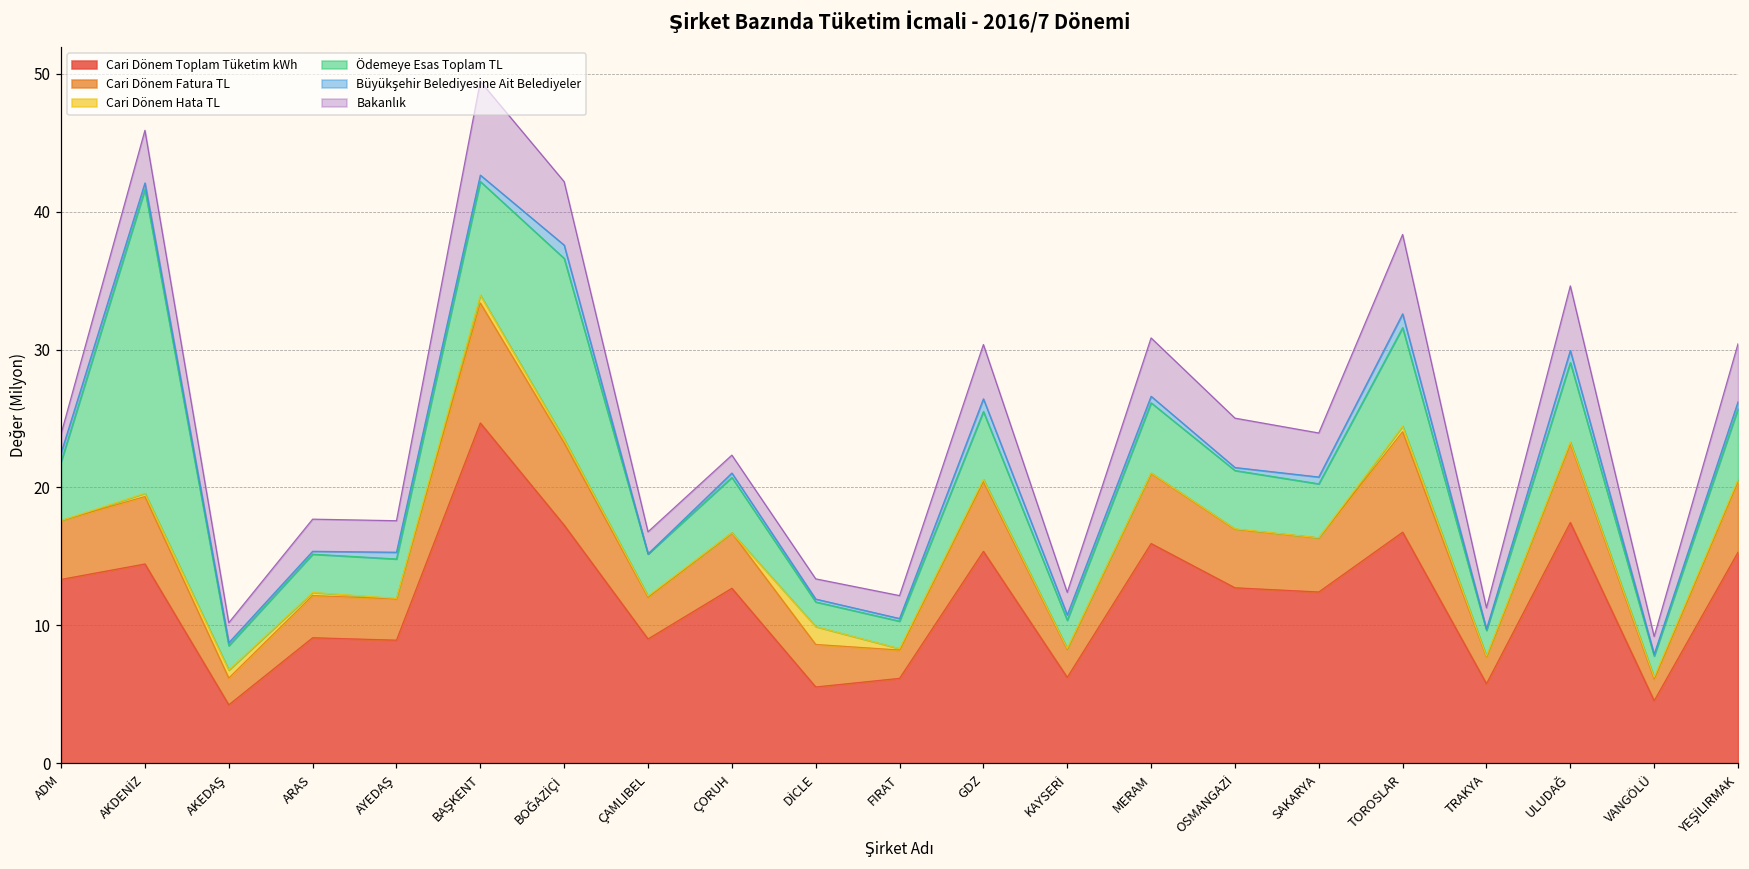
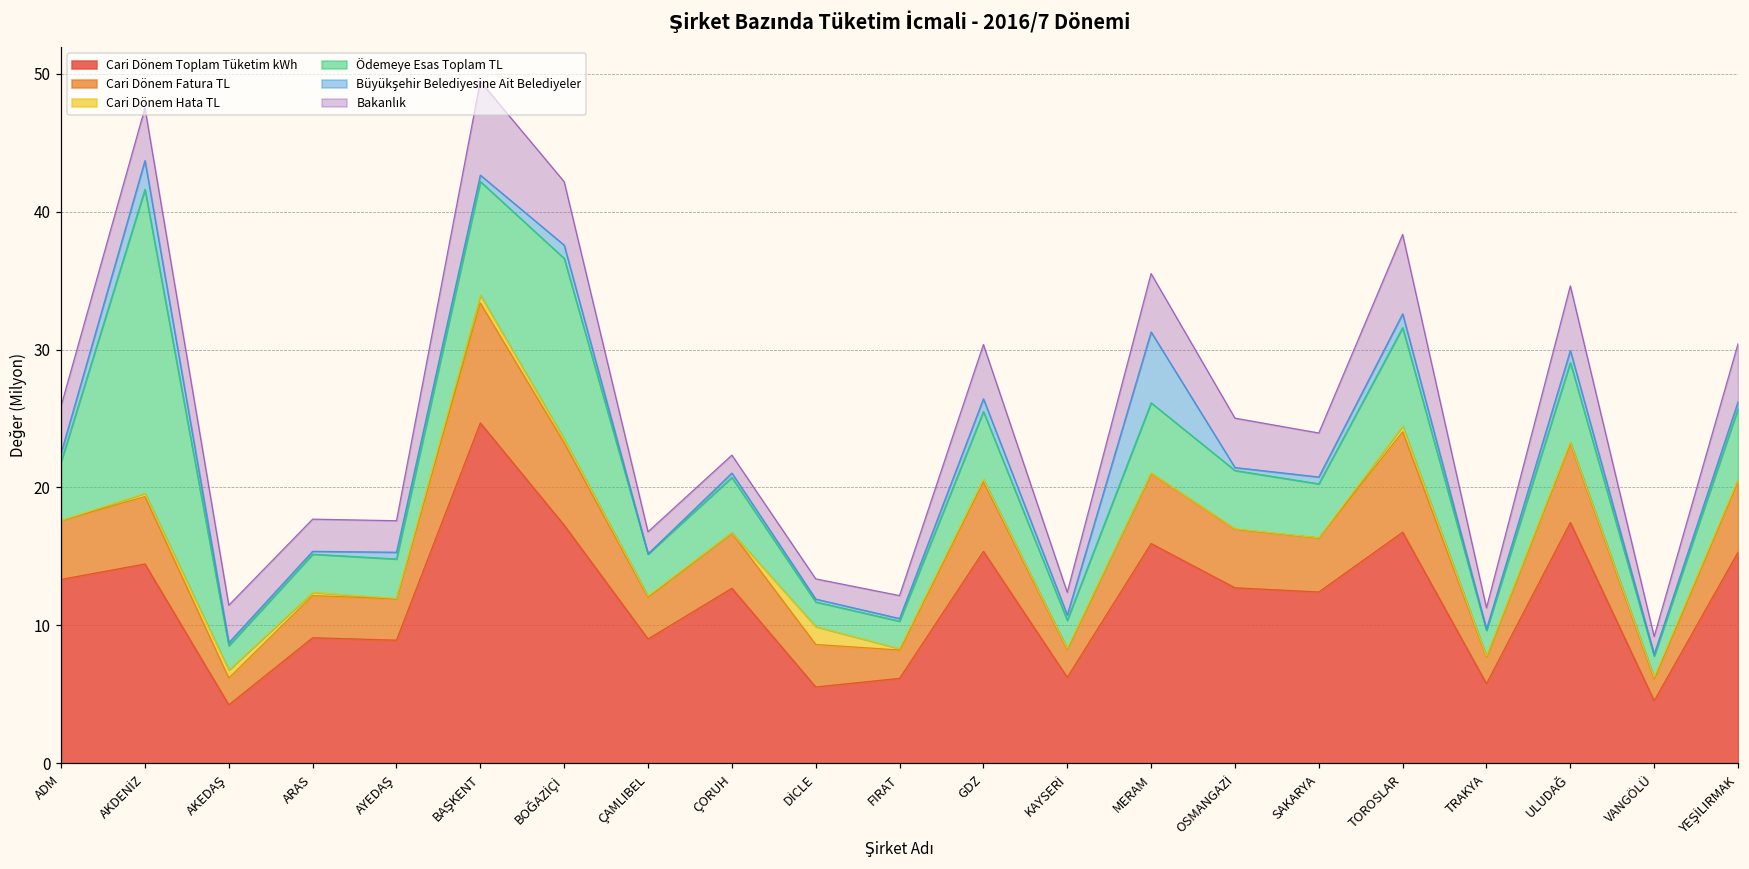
  {
    "Cari Dönem Hata TL": {
      "AKDENİZ": 0.2,
      "AKEDAŞ": 0.6,
      "ARAS": 0.2,
      "BAŞKENT": 0.6,
      "BOĞAZİÇİ": 0.3,
      "DİCLE": 1.3,
      "TOROSLAR": 0.4
    },
    "Ödemeye Esas Toplam TL": {
      "ADM": 4.3,
      "AKDENİZ": 22.0,
      "AKEDAŞ": 1.8,
      "ARAS": 2.8,
      "AYEDAŞ": 2.9,
      "BAŞKENT": 8.2,
      "BOĞAZİÇİ": 13.1,
      "ÇORUH": 4.0,
      "DİCLE": 1.8,
      "GDZ": 4.9,
      "KAYSERİ": 2.0,
      "MERAM": 5.1,
      "OSMANGAZİ": 4.2,
      "SAKARYA": 3.9,
      "TOROSLAR": 7.1,
      "ULUDAĞ": 5.8,
      "YEŞİLIRMAK": 5.1
    },
    "Büyükşehir Belediyesine Ait Belediyeler": {
      "ADM": 0.6,
-     "AKDENİZ": 0.5,
+     "AKDENİZ": 2.1,
      "AKEDAŞ": 0.2,
      "ARAS": 0.2,
      "AYEDAŞ": 0.5,
      "BAŞKENT": 0.5,
      "BOĞAZİÇİ": 1.0,
      "ÇORUH": 0.3,
      "DİCLE": 0.2,
      "GDZ": 0.9,
      "KAYSERİ": 0.4,
-     "MERAM": 0.5,
+     "MERAM": 5.1,
      "OSMANGAZİ": 0.2,
      "SAKARYA": 0.5,
      "TOROSLAR": 1.0,
      "ULUDAĞ": 0.9,
      "YEŞİLIRMAK": 0.5
    },
    "Bakanlık": {
-     "ADM": 1.4,
-     "AKEDAŞ": 1.5,
+     "ADM": 3.4,
+     "AKEDAŞ": 2.7,
      "ARAS": 2.3,
      "AYEDAŞ": 2.3,
      "BOĞAZİÇİ": 4.6,
      "ÇAMLIBEL": 1.6,
      "ÇORUH": 1.3,
      "DİCLE": 1.5,
      "FIRAT": 1.7,
      "GDZ": 3.9,
      "KAYSERİ": 1.6,
      "MERAM": 4.2,
      "OSMANGAZİ": 3.6,
      "SAKARYA": 3.2,
      "TOROSLAR": 5.8,
      "TRAKYA": 1.6,
      "ULUDAĞ": 4.7,
      "VANGÖLÜ": 1.3,
      "YEŞİLIRMAK": 4.2
    }
  }
